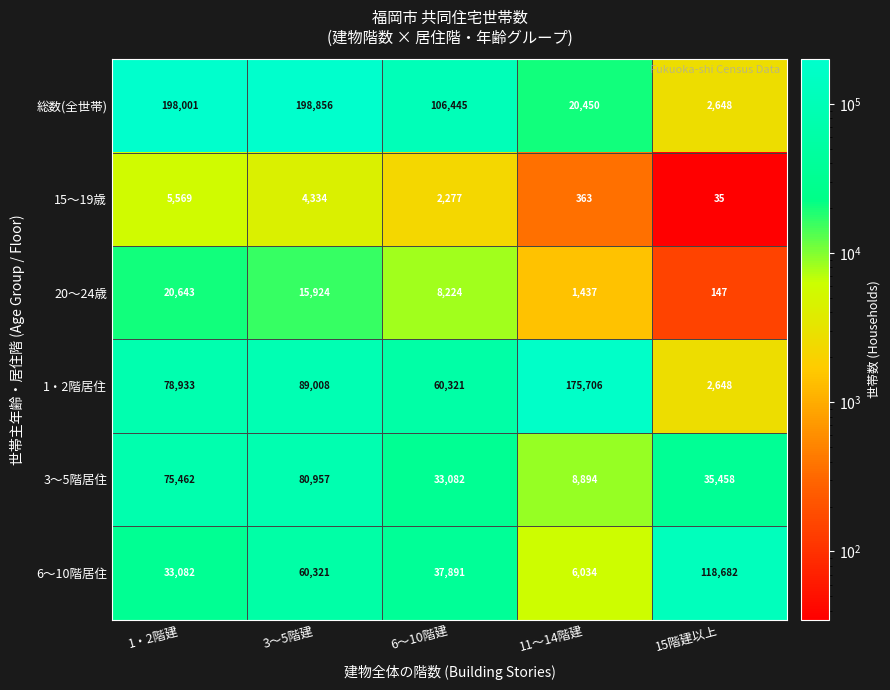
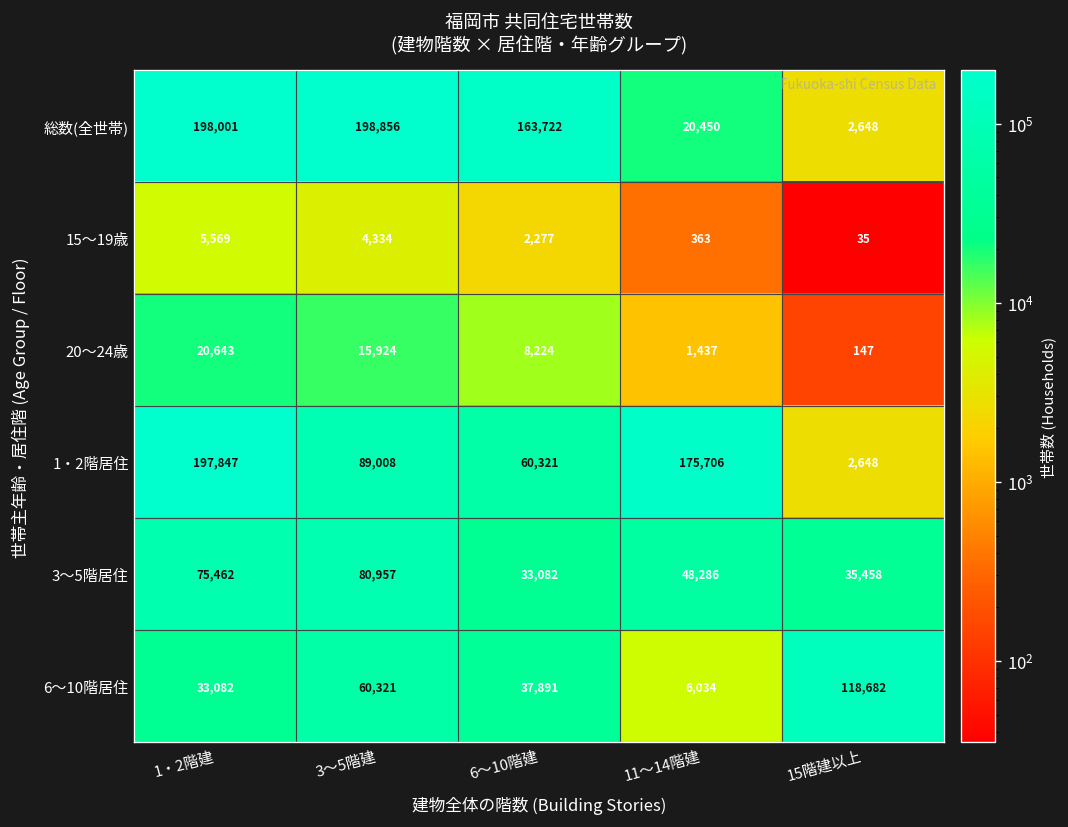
  {
    "総数(全世帯)": {
      "1・2階建": "198,001",
      "3～5階建": "198,856",
-     "6～10階建": "106,445",
+     "6～10階建": "163,722",
      "11～14階建": "20,450"
    },
    "15～19歳": {
      "1・2階建": "5,569",
      "3～5階建": "4,334",
      "6～10階建": "2,277",
      "11～14階建": "363",
      "15階建以上": "35"
    },
    "20～24歳": {
      "1・2階建": "20,643",
      "3～5階建": "15,924",
      "6～10階建": "8,224",
      "11～14階建": "1,437",
      "15階建以上": "147"
    },
    "1・2階居住": {
-     "1・2階建": "78,933",
+     "1・2階建": "197,847",
      "3～5階建": "89,008",
      "6～10階建": "60,321",
      "11～14階建": "175,706",
      "15階建以上": "2,648"
    },
    "3～5階居住": {
      "1・2階建": "75,462",
      "3～5階建": "80,957",
      "6～10階建": "33,082",
-     "11～14階建": "8,894",
+     "11～14階建": "48,286",
      "15階建以上": "35,458"
    },
    "6～10階居住": {
      "1・2階建": "33,082",
      "3～5階建": "60,321",
      "6～10階建": "37,891",
      "11～14階建": "6,034",
      "15階建以上": "118,682"
    }
  }
